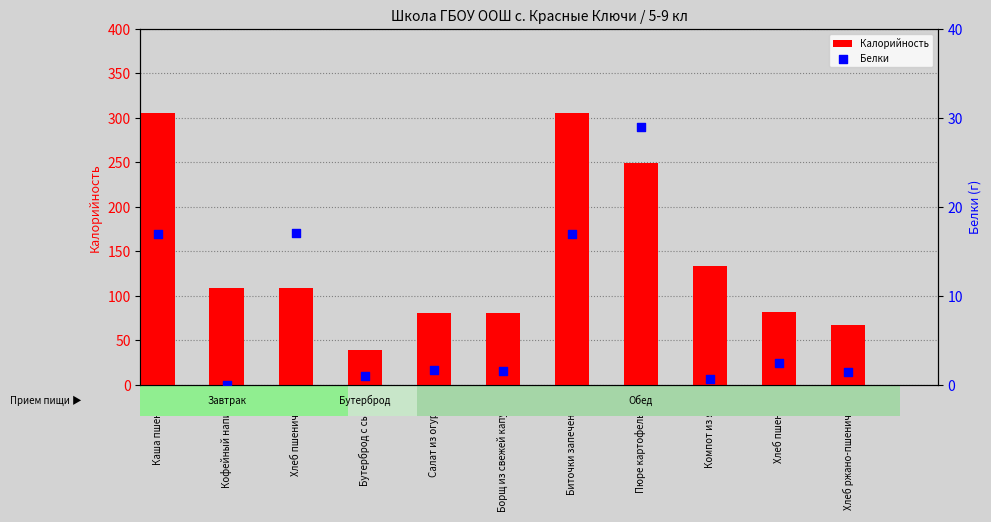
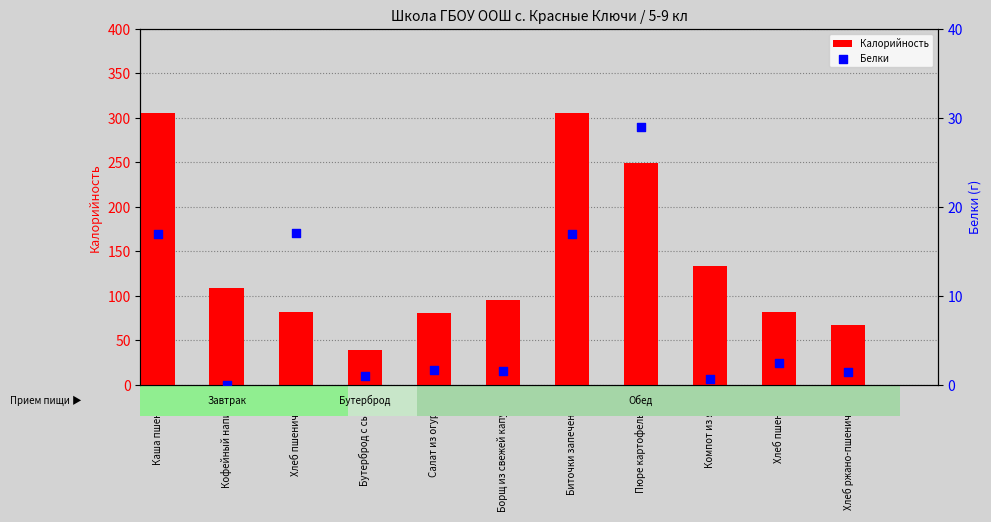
  {
    "Калорийность": {
      "Каша пшенная": 310,
      "Кофейный напиток": 110,
-     "Хлеб пшеничный": 110,
+     "Хлеб пшеничный": 80,
      "Бутерброд с сыром": 40,
      "Салат из огурцов": 80,
-     "Борщ из свежей капусты": 80,
+     "Борщ из свежей капусты": 100,
      "Биточки запеченные": 310,
      "Пюре картофельное": 250,
      "Компот из ягод": 130,
      "Хлеб пшеничн": 80,
      "Хлеб ржано-пшеничный": 70
    }
  }
